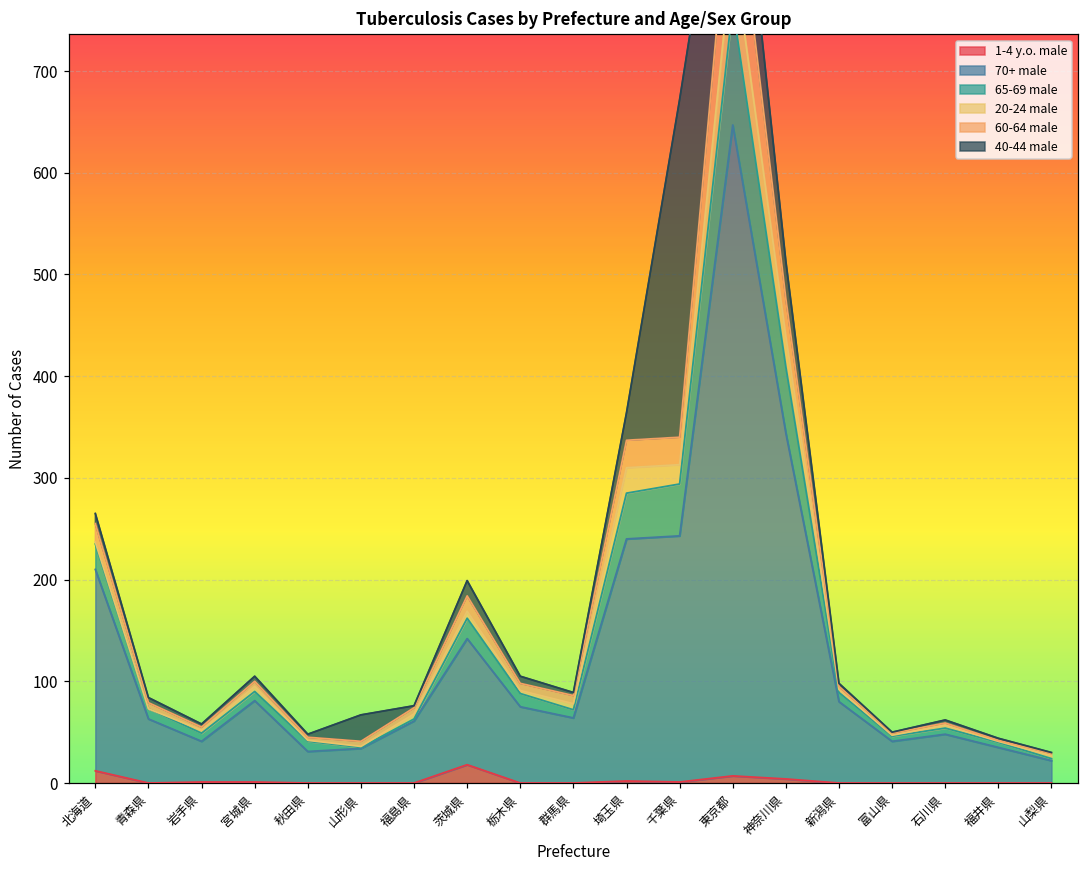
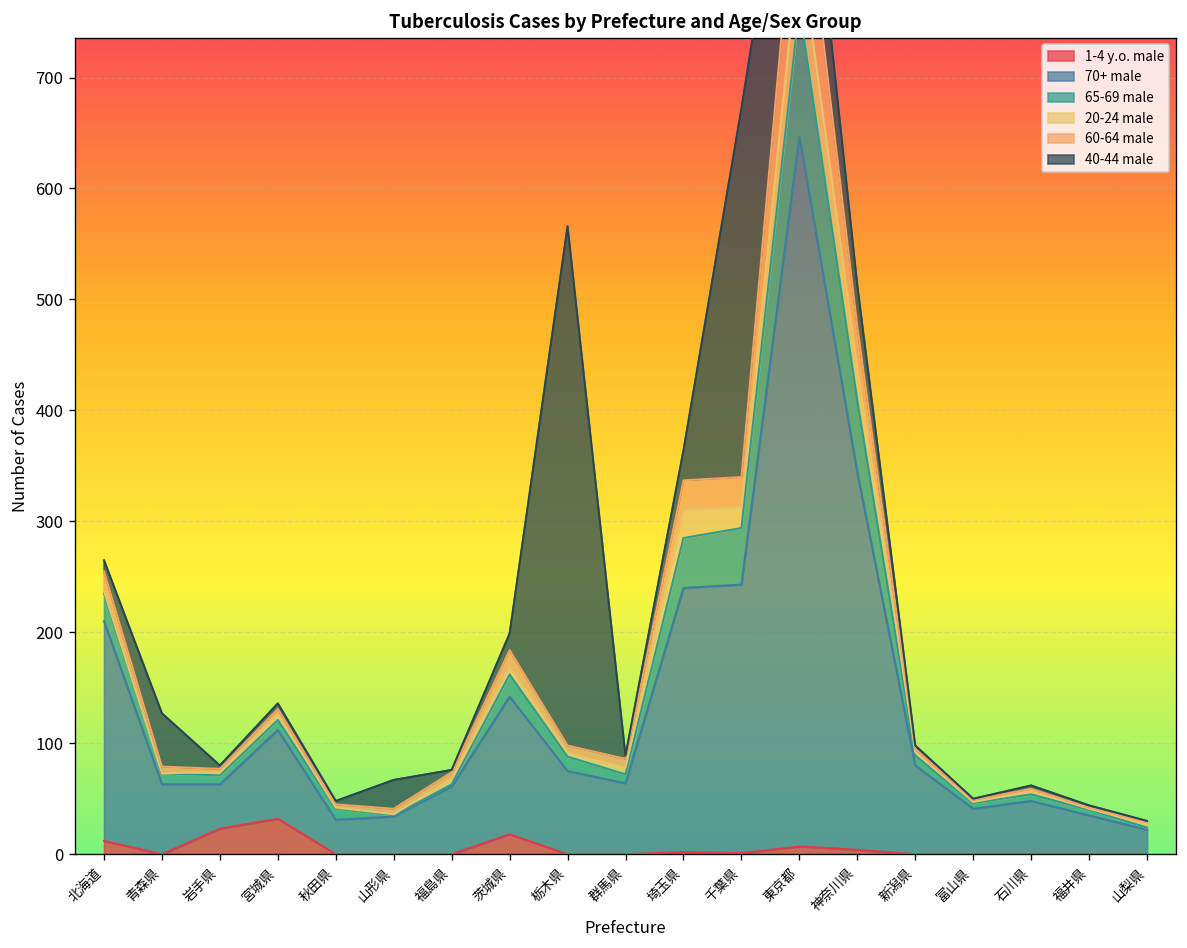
  {
    "1-4 y.o. male": {
      "北海道": 10,
      "青森県": 0,
-     "岩手県": 0,
-     "宮城県": 0,
+     "岩手県": 20,
+     "宮城県": 30,
      "秋田県": 0,
      "山形県": 0,
      "福島県": 0,
      "茨城県": 20,
      "栃木県": 0,
      "群馬県": 0,
      "埼玉県": 0,
      "千葉県": 0,
      "東京都": 10,
      "神奈川県": 0,
      "新潟県": 0,
      "富山県": 0,
      "石川県": 0,
      "福井県": 0,
      "山梨県": 0
    },
    "40-44 male": {
      "北海道": 10,
-     "青森県": 10,
+     "青森県": 50,
      "岩手県": 0,
      "宮城県": 10,
      "秋田県": 0,
      "山形県": 30,
      "茨城県": 20,
-     "栃木県": 10,
+     "栃木県": 470,
      "群馬県": 0,
      "埼玉県": 30,
      "千葉県": 330,
      "神奈川県": 40,
      "新潟県": 0,
      "石川県": 0
    }
  }
